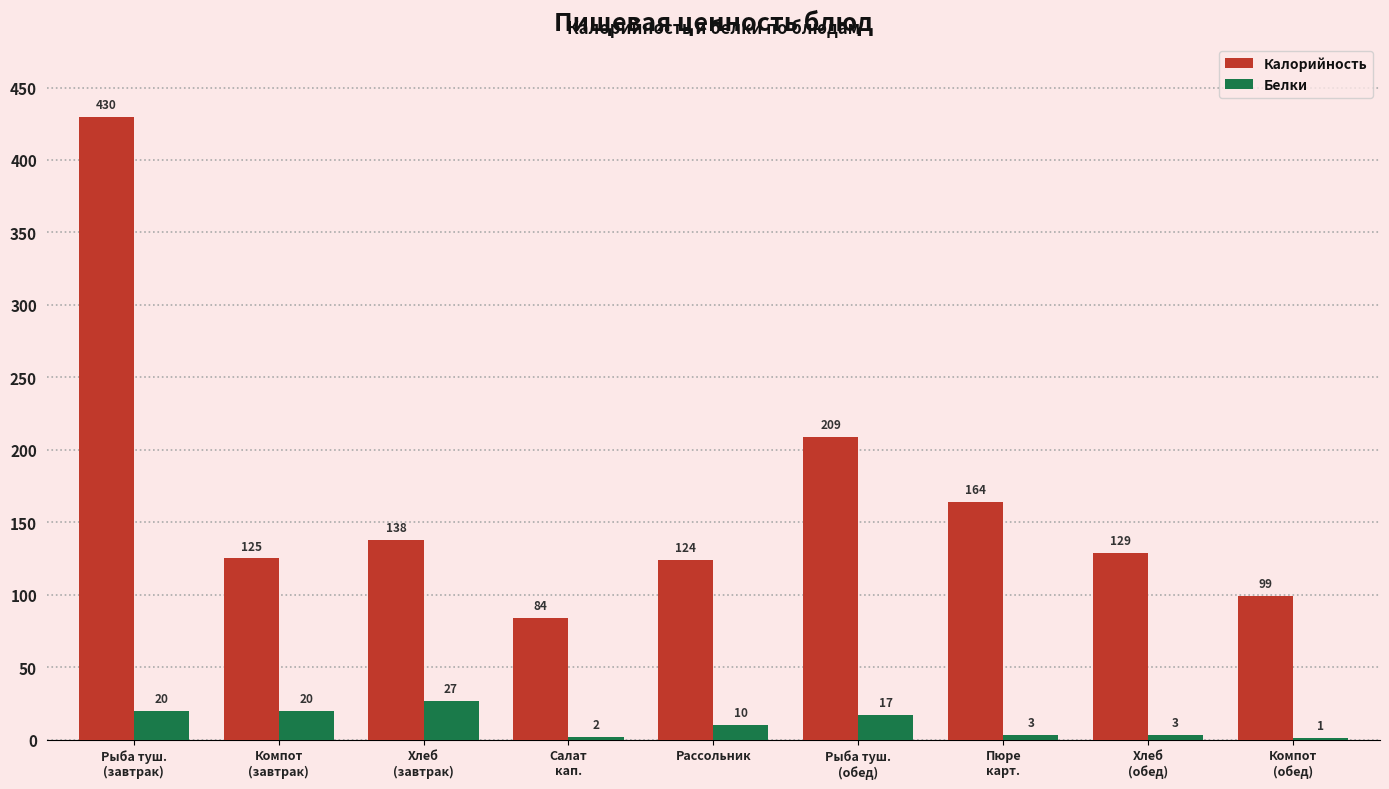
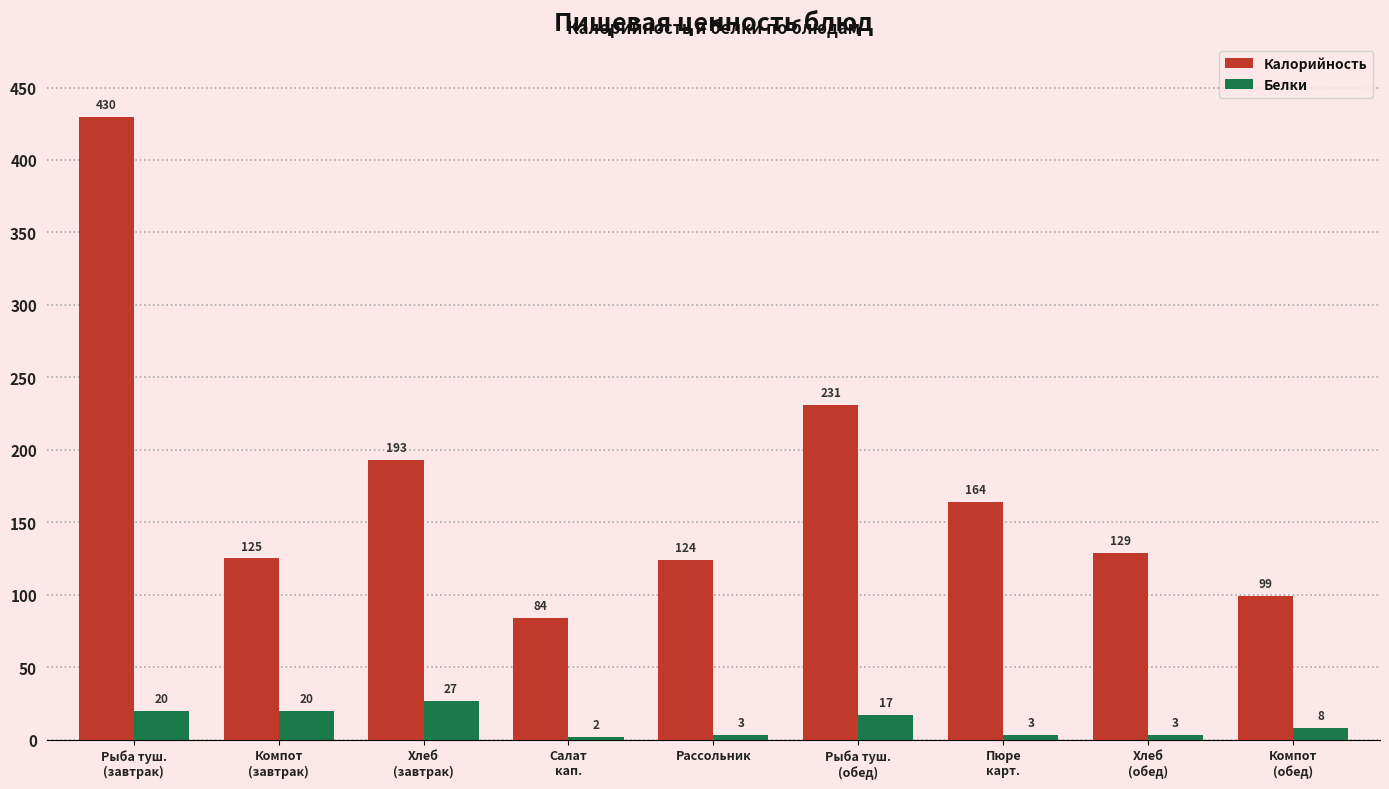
  {
    "Калорийность": {
      "Рыба туш. (завтрак)": 430,
      "Компот (завтрак)": 125,
-     "Хлеб (завтрак)": 138,
+     "Хлеб (завтрак)": 193,
      "Салат кап.": 84,
      "Рассольник": 124,
-     "Рыба туш. (обед)": 209,
+     "Рыба туш. (обед)": 231,
      "Пюре карт.": 164,
      "Хлеб (обед)": 129,
      "Компот (обед)": 99
    },
    "Белки": {
      "Рыба туш. (завтрак)": 20,
      "Компот (завтрак)": 20,
      "Хлеб (завтрак)": 27,
      "Салат кап.": 2,
-     "Рассольник": 10,
+     "Рассольник": 3,
      "Рыба туш. (обед)": 17,
      "Пюре карт.": 3,
      "Хлеб (обед)": 3,
-     "Компот (обед)": 1
+     "Компот (обед)": 8
    }
  }
